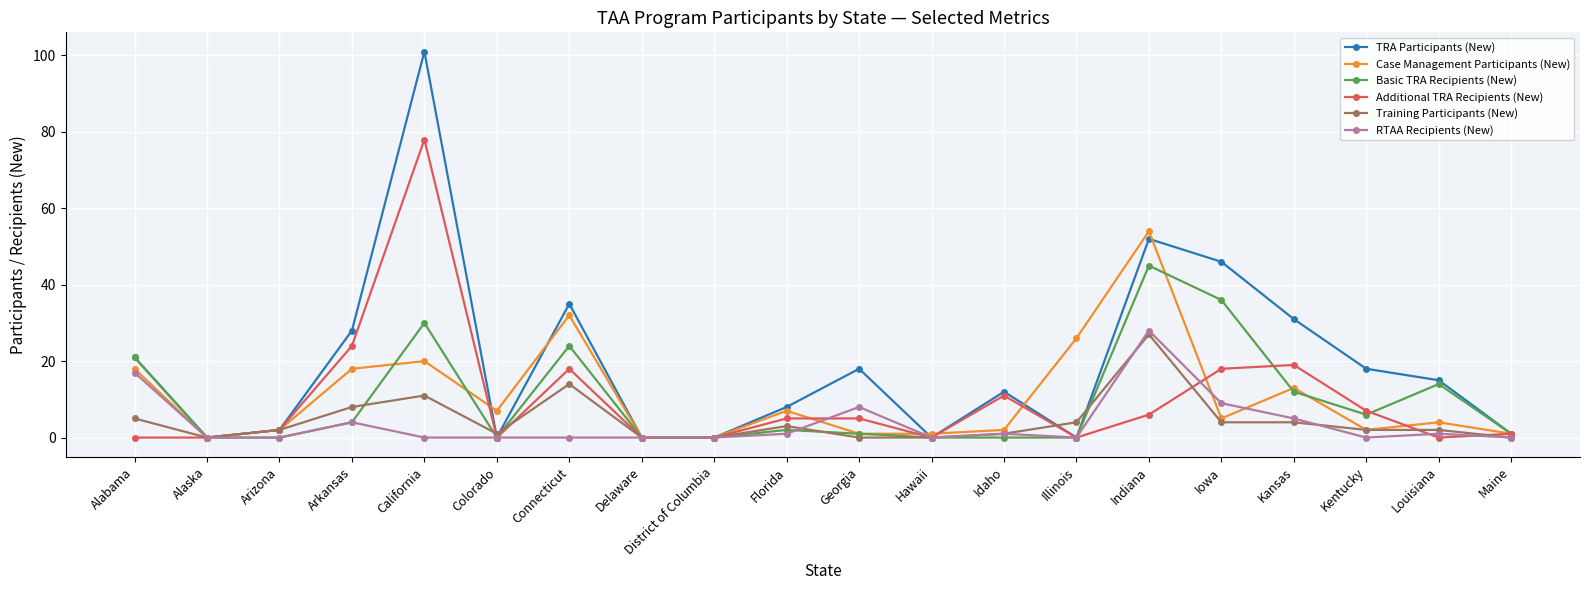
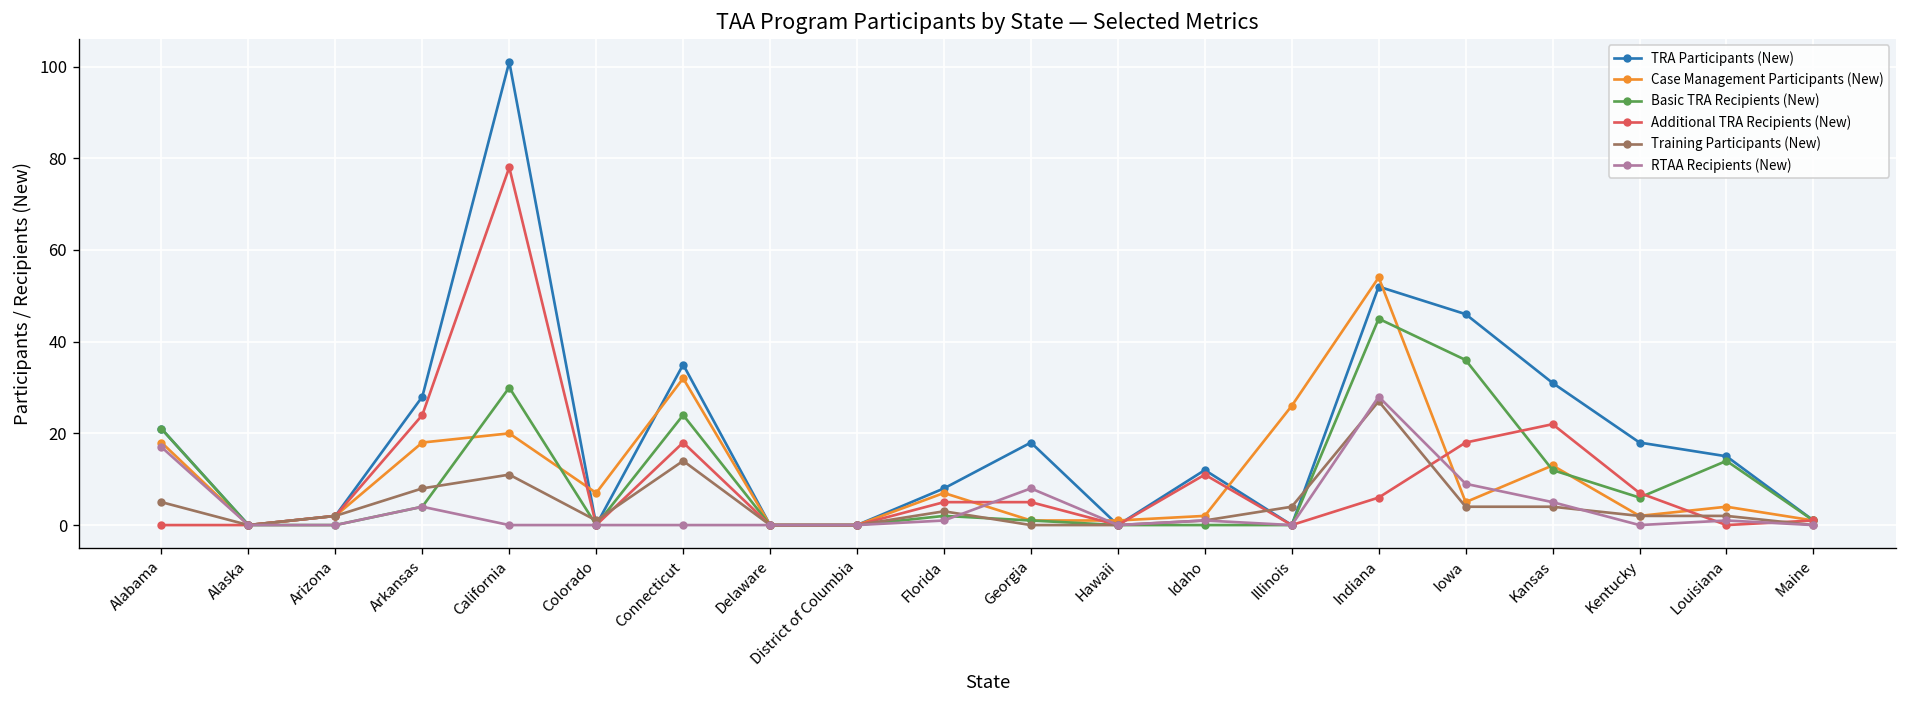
  {
    "TRA Participants (New)": {
      "Arkansas": 28,
      "California": 101,
      "Connecticut": 35,
      "Florida": 8,
      "Georgia": 18,
      "Idaho": 12,
      "Indiana": 52,
      "Iowa": 46,
      "Kansas": 31,
      "Kentucky": 18,
      "Louisiana": 15
    },
    "Case Management Participants (New)": {
      "Alabama": 18,
      "Arkansas": 18,
      "California": 20,
      "Colorado": 7,
      "Connecticut": 32,
      "Florida": 7,
      "Hawaii": 1,
      "Idaho": 2,
      "Illinois": 26,
      "Indiana": 54,
      "Iowa": 5,
      "Kansas": 13,
      "Louisiana": 4
    },
    "Basic TRA Recipients (New)": {
      "California": 30,
      "Connecticut": 24,
      "Florida": 2,
      "Idaho": 0,
      "Indiana": 45,
      "Iowa": 36,
      "Kansas": 12,
      "Kentucky": 6,
      "Louisiana": 14
    },
    "Additional TRA Recipients (New)": {
      "Alabama": 0,
      "Arkansas": 24,
      "California": 78,
      "Connecticut": 18,
      "Florida": 5,
      "Georgia": 5,
      "Idaho": 11,
      "Indiana": 6,
      "Iowa": 18,
-     "Kansas": 19,
+     "Kansas": 22,
      "Kentucky": 7,
      "Louisiana": 0
    },
    "Training Participants (New)": {
      "Alabama": 5,
      "Arkansas": 8,
      "California": 11,
      "Colorado": 1,
      "Connecticut": 14,
      "Florida": 3,
      "Georgia": 0,
      "Illinois": 4,
      "Indiana": 27,
      "Iowa": 4,
      "Kansas": 4,
      "Louisiana": 2
    },
    "RTAA Recipients (New)": {
      "Alabama": 17,
      "California": 0,
      "Connecticut": 0,
      "Florida": 1,
      "Georgia": 8,
      "Indiana": 28,
      "Iowa": 9,
      "Kansas": 5,
      "Kentucky": 0,
      "Louisiana": 1
    }
  }
